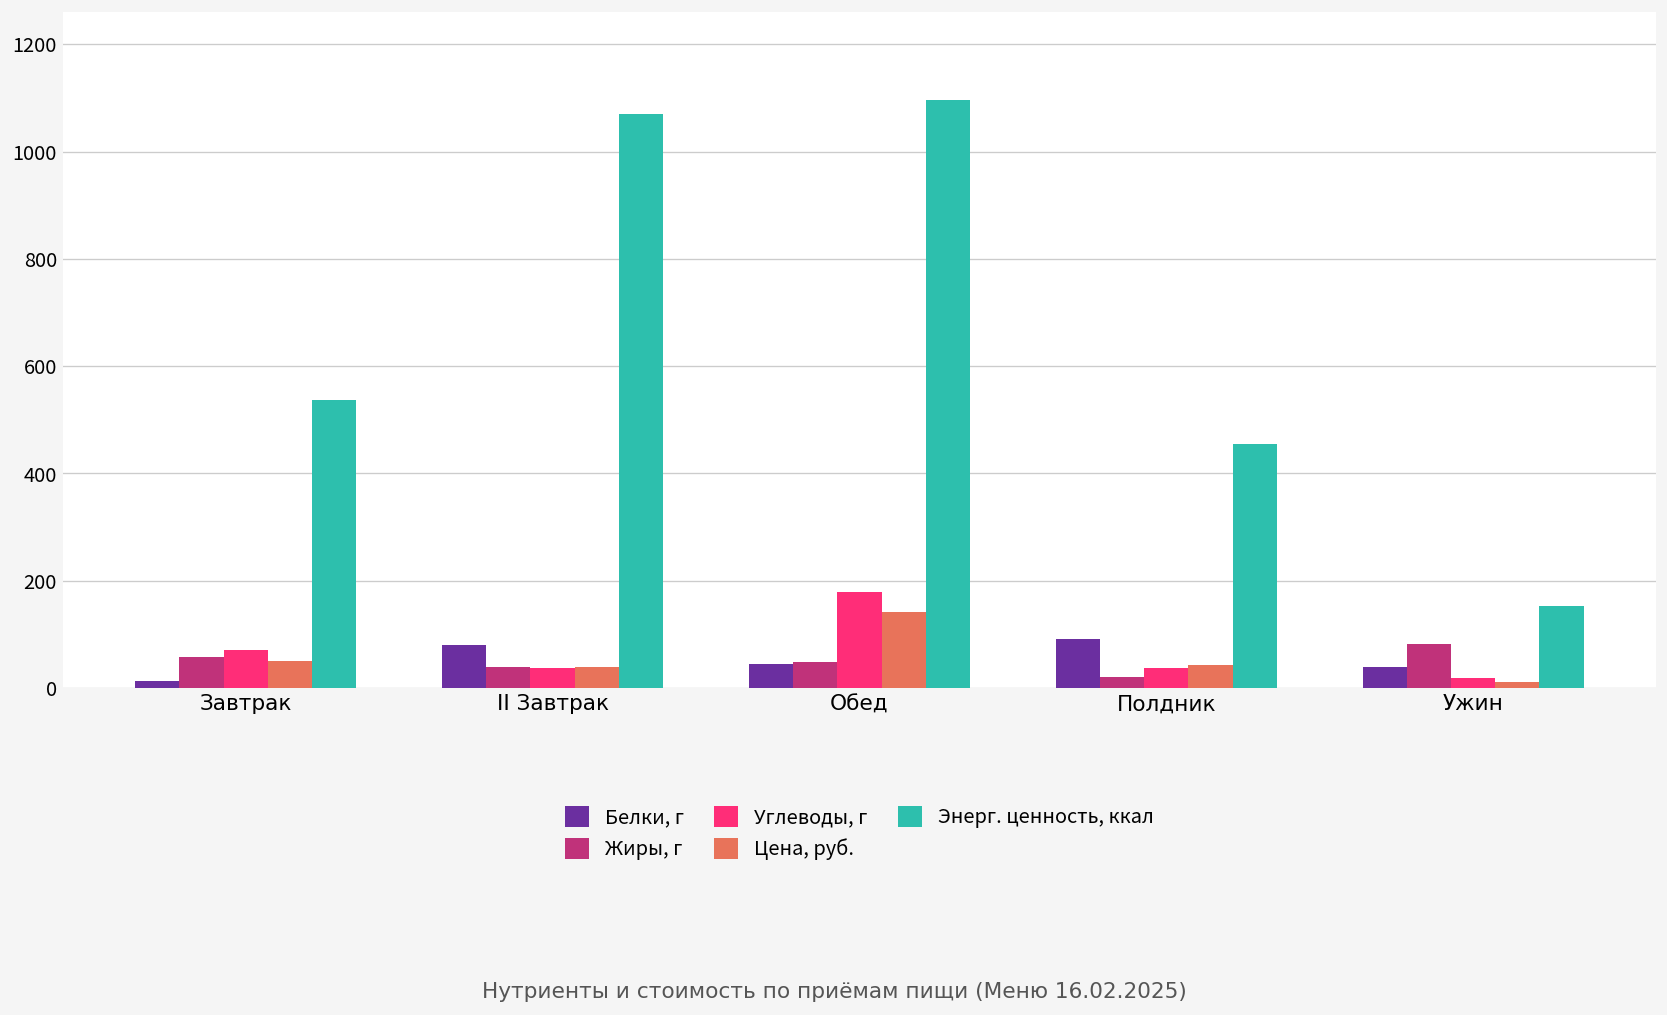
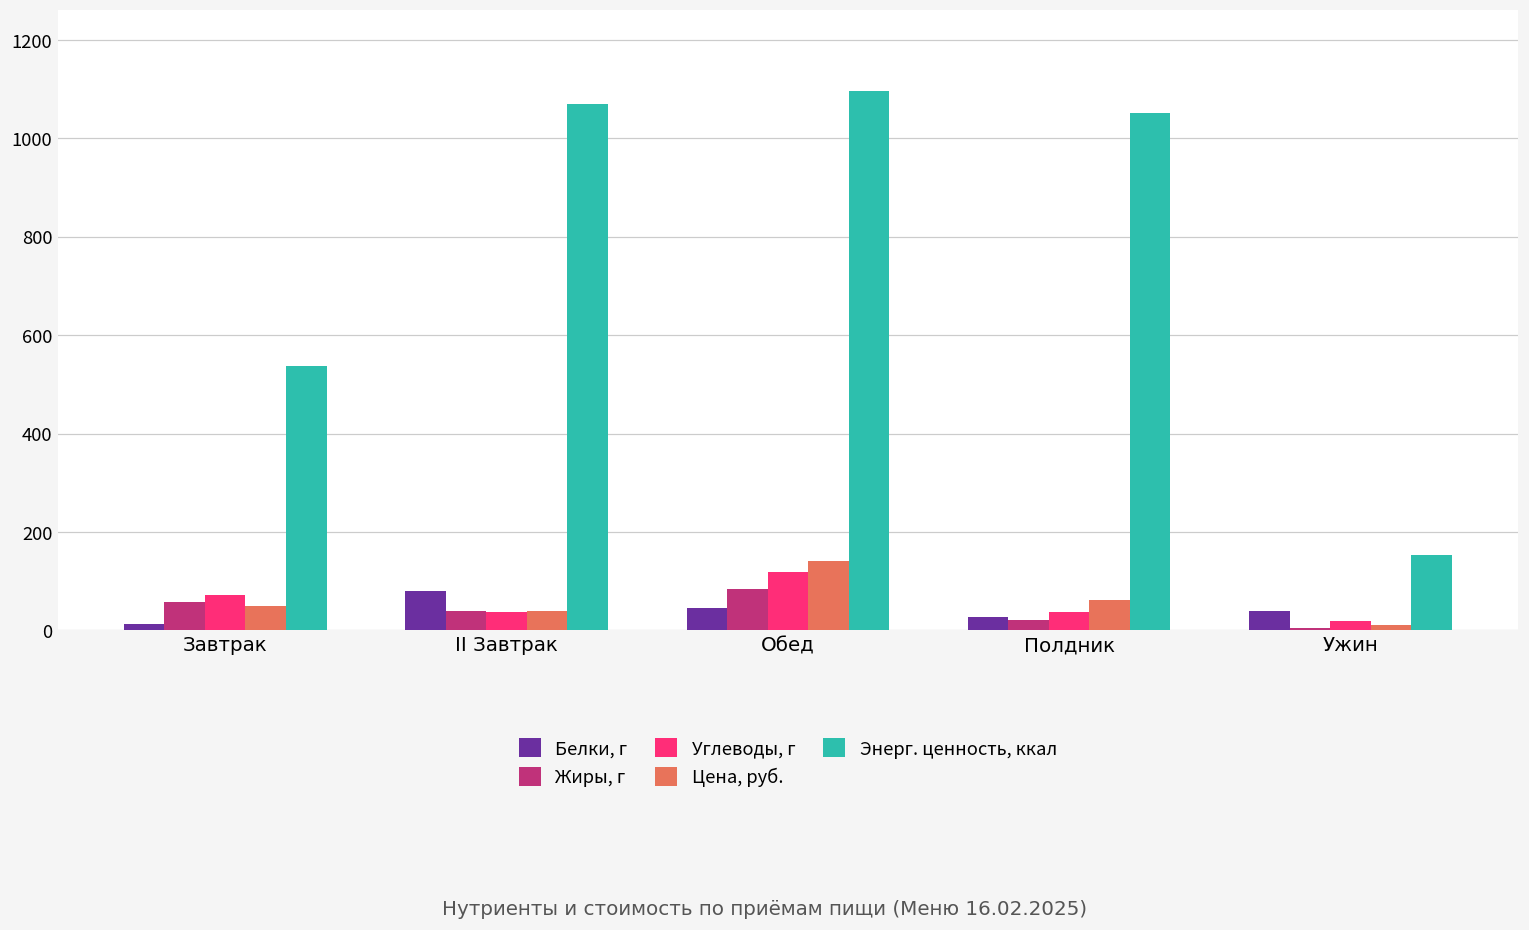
  {
    "Белки, г": {
      "Завтрак": 10,
      "II Завтрак": 80,
      "Обед": 50,
-     "Полдник": 90,
+     "Полдник": 30,
      "Ужин": 40
    },
    "Жиры, г": {
      "Завтрак": 60,
      "II Завтрак": 40,
-     "Обед": 50,
+     "Обед": 80,
      "Полдник": 20,
-     "Ужин": 80
+     "Ужин": 10
    },
    "Углеводы, г": {
      "Завтрак": 70,
      "II Завтрак": 40,
-     "Обед": 180,
+     "Обед": 120,
      "Полдник": 40,
      "Ужин": 20
    },
    "Цена, руб.": {
      "Завтрак": 50,
      "II Завтрак": 40,
      "Обед": 140,
-     "Полдник": 40,
+     "Полдник": 60,
      "Ужин": 10
    },
    "Энерг. ценность, ккал": {
      "Завтрак": 540,
      "II Завтрак": 1070,
      "Обед": 1100,
-     "Полдник": 450,
+     "Полдник": 1050,
      "Ужин": 150
    }
  }
